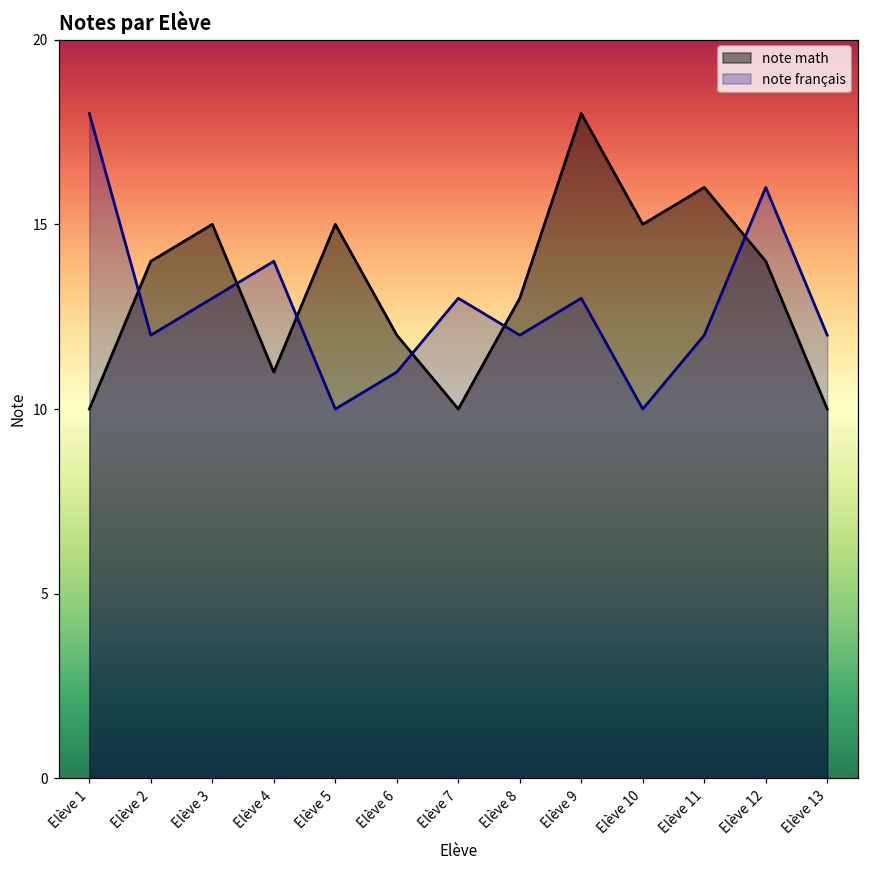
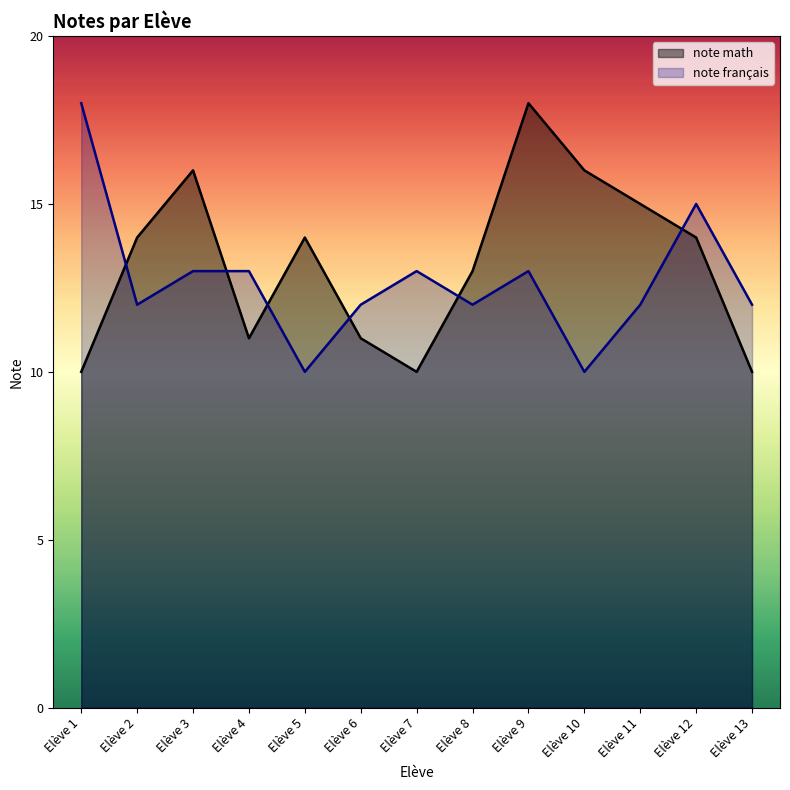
  {
    "note math": {
      "Elève 1": 10,
      "Elève 2": 14,
-     "Elève 3": 15,
+     "Elève 3": 16,
      "Elève 4": 11,
-     "Elève 5": 15,
-     "Elève 6": 12,
+     "Elève 5": 14,
+     "Elève 6": 11,
      "Elève 7": 10,
      "Elève 8": 13,
      "Elève 9": 18,
-     "Elève 10": 15,
-     "Elève 11": 16,
+     "Elève 10": 16,
+     "Elève 11": 15,
      "Elève 12": 14,
      "Elève 13": 10
    },
    "note français": {
      "Elève 1": 18,
      "Elève 2": 12,
      "Elève 3": 13,
-     "Elève 4": 14,
+     "Elève 4": 13,
      "Elève 5": 10,
-     "Elève 6": 11,
+     "Elève 6": 12,
      "Elève 7": 13,
      "Elève 8": 12,
      "Elève 9": 13,
      "Elève 10": 10,
      "Elève 11": 12,
-     "Elève 12": 16,
+     "Elève 12": 15,
      "Elève 13": 12
    }
  }
